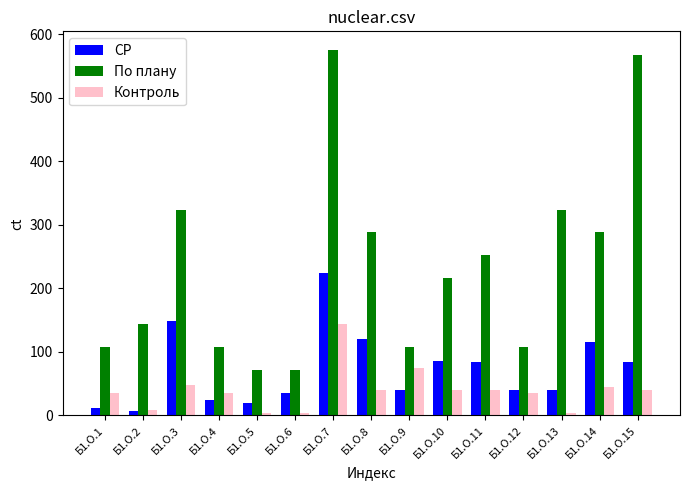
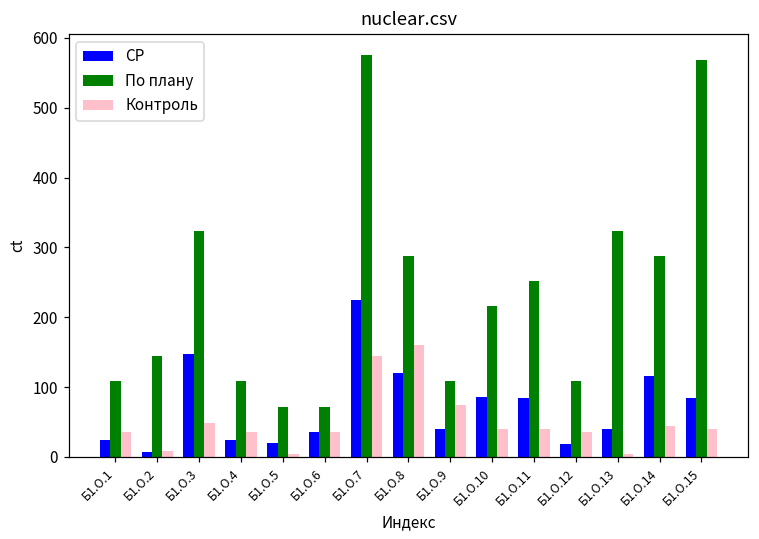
  {
    "СР": {
-     "Б1.О.1": 10,
+     "Б1.О.1": 20,
      "Б1.О.2": 10,
      "Б1.О.3": 150,
      "Б1.О.4": 20,
      "Б1.О.5": 20,
      "Б1.О.6": 40,
      "Б1.О.7": 220,
      "Б1.О.8": 120,
      "Б1.О.9": 40,
      "Б1.О.10": 90,
      "Б1.О.11": 80,
-     "Б1.О.12": 40,
+     "Б1.О.12": 20,
      "Б1.О.13": 40,
      "Б1.О.14": 120,
      "Б1.О.15": 80
    },
    "По плану": {
      "Б1.О.1": 110,
      "Б1.О.2": 140,
      "Б1.О.3": 320,
      "Б1.О.4": 110,
      "Б1.О.5": 70,
      "Б1.О.6": 70,
      "Б1.О.7": 580,
      "Б1.О.8": 290,
      "Б1.О.9": 110,
      "Б1.О.10": 220,
      "Б1.О.11": 250,
      "Б1.О.12": 110,
      "Б1.О.13": 320,
      "Б1.О.14": 290,
      "Б1.О.15": 570
    },
    "Контроль": {
      "Б1.О.1": 40,
      "Б1.О.2": 10,
      "Б1.О.3": 50,
      "Б1.О.4": 40,
      "Б1.О.5": 0,
-     "Б1.О.6": 0,
+     "Б1.О.6": 40,
      "Б1.О.7": 140,
-     "Б1.О.8": 40,
+     "Б1.О.8": 160,
      "Б1.О.9": 80,
      "Б1.О.10": 40,
      "Б1.О.11": 40,
      "Б1.О.12": 40,
      "Б1.О.13": 0,
      "Б1.О.14": 40,
      "Б1.О.15": 40
    }
  }
